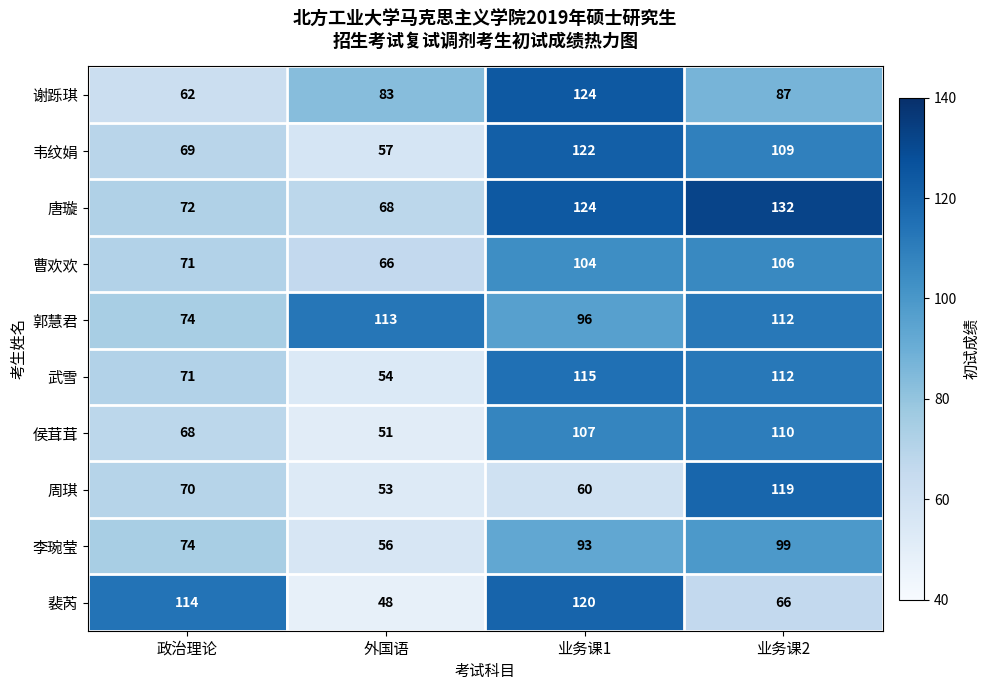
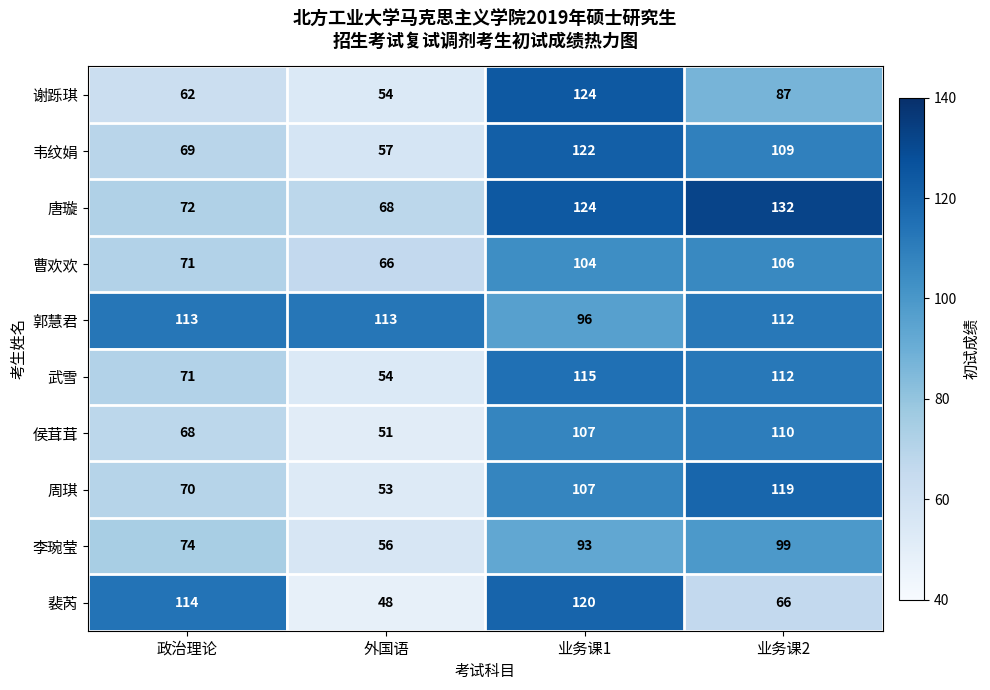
  {
    "谢跞琪": {
      "政治理论": 62,
-     "外国语": 83,
+     "外国语": 54,
      "业务课1": 124,
      "业务课2": 87
    },
    "韦纹娟": {
      "政治理论": 69,
      "外国语": 57,
      "业务课1": 122,
      "业务课2": 109
    },
    "唐璇": {
      "政治理论": 72,
      "外国语": 68,
      "业务课1": 124,
      "业务课2": 132
    },
    "曹欢欢": {
      "政治理论": 71,
      "外国语": 66,
      "业务课1": 104,
      "业务课2": 106
    },
    "郭慧君": {
-     "政治理论": 74,
+     "政治理论": 113,
      "外国语": 113,
      "业务课1": 96,
      "业务课2": 112
    },
    "武雪": {
      "政治理论": 71,
      "外国语": 54,
      "业务课1": 115,
      "业务课2": 112
    },
    "侯茸茸": {
      "政治理论": 68,
      "外国语": 51,
      "业务课1": 107,
      "业务课2": 110
    },
    "周琪": {
      "政治理论": 70,
      "外国语": 53,
-     "业务课1": 60,
+     "业务课1": 107,
      "业务课2": 119
    },
    "李琬莹": {
      "政治理论": 74,
      "外国语": 56,
      "业务课1": 93,
      "业务课2": 99
    },
    "裴芮": {
      "政治理论": 114,
      "外国语": 48,
      "业务课1": 120,
      "业务课2": 66
    }
  }
